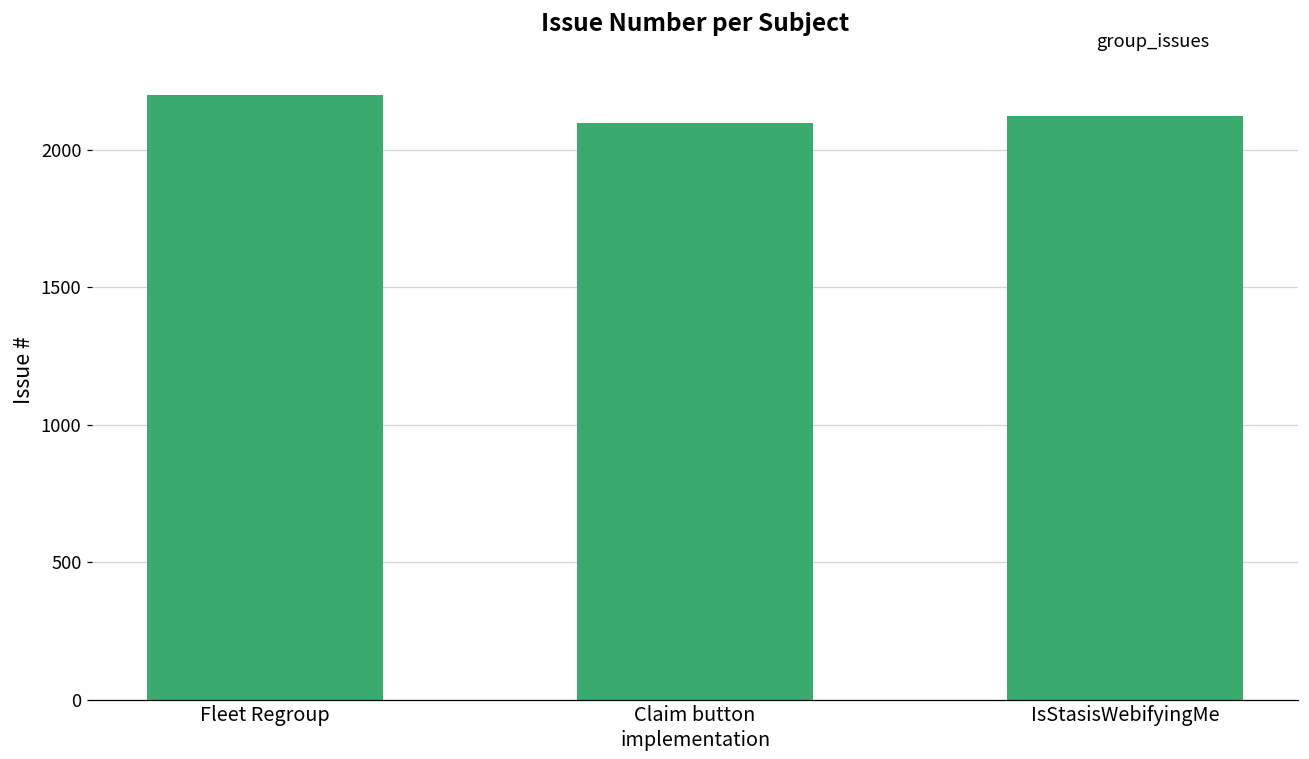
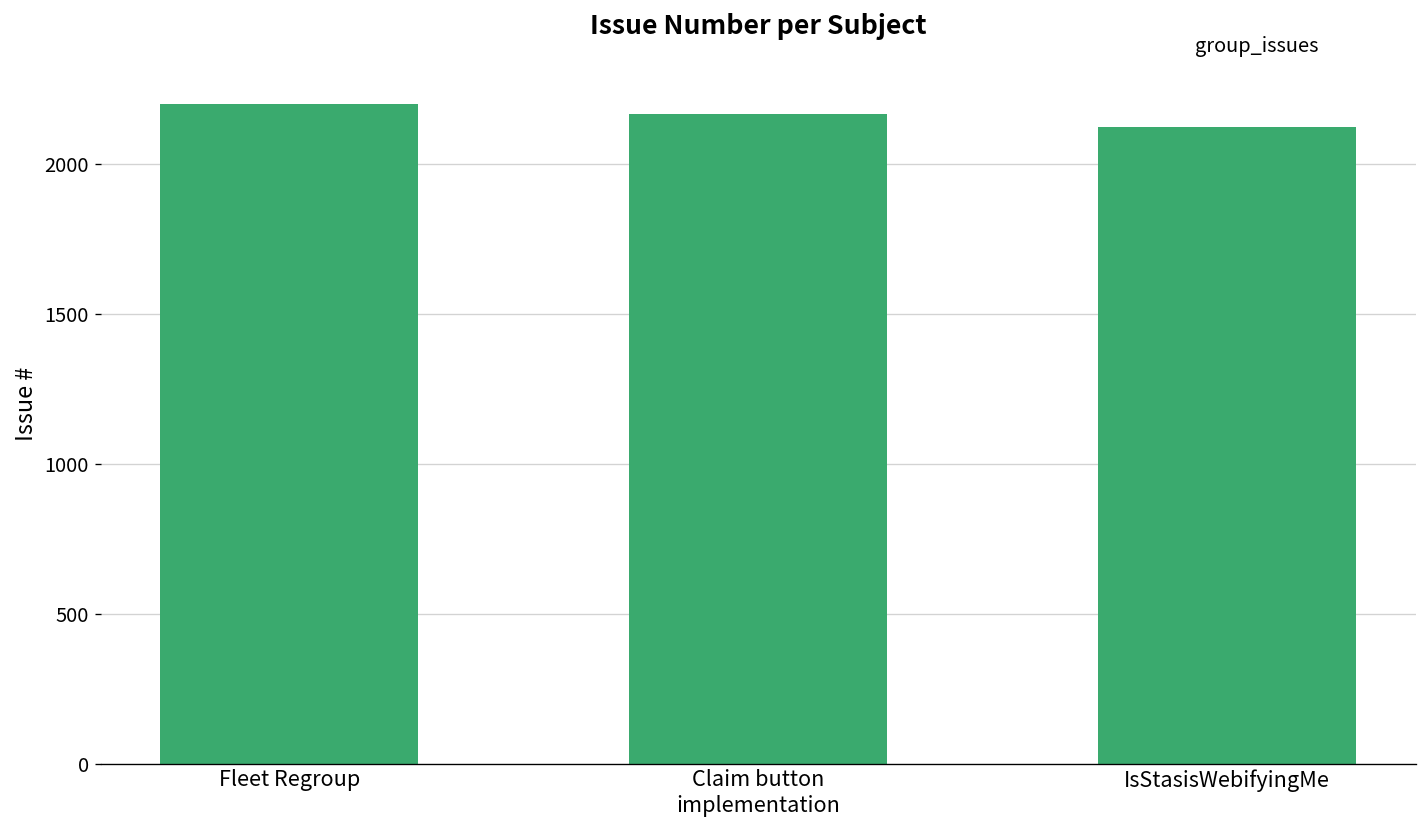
  {
    "Fleet Regroup": 2200,
-   "Claim button implementation": 2100,
+   "Claim button implementation": 2170,
    "IsStasisWebifyingMe": 2120
  }
